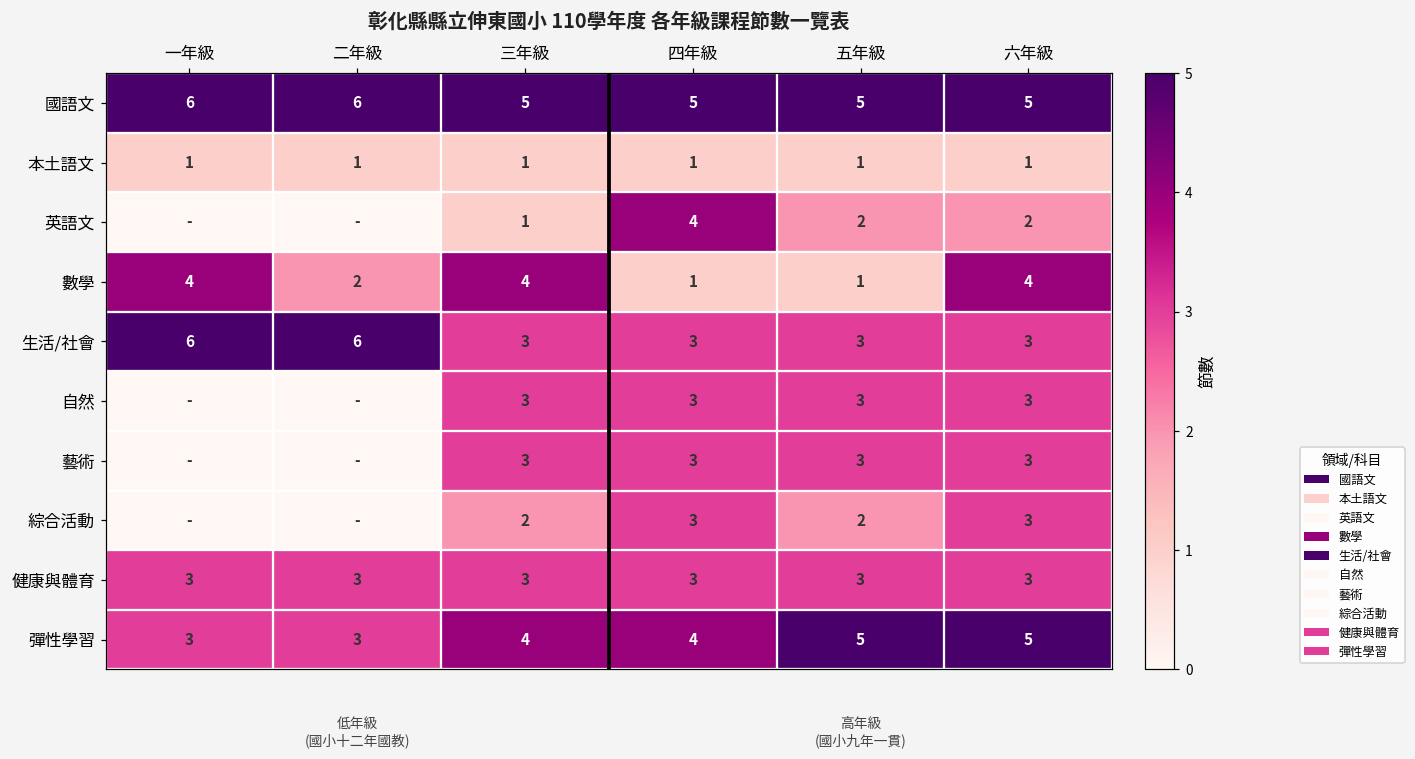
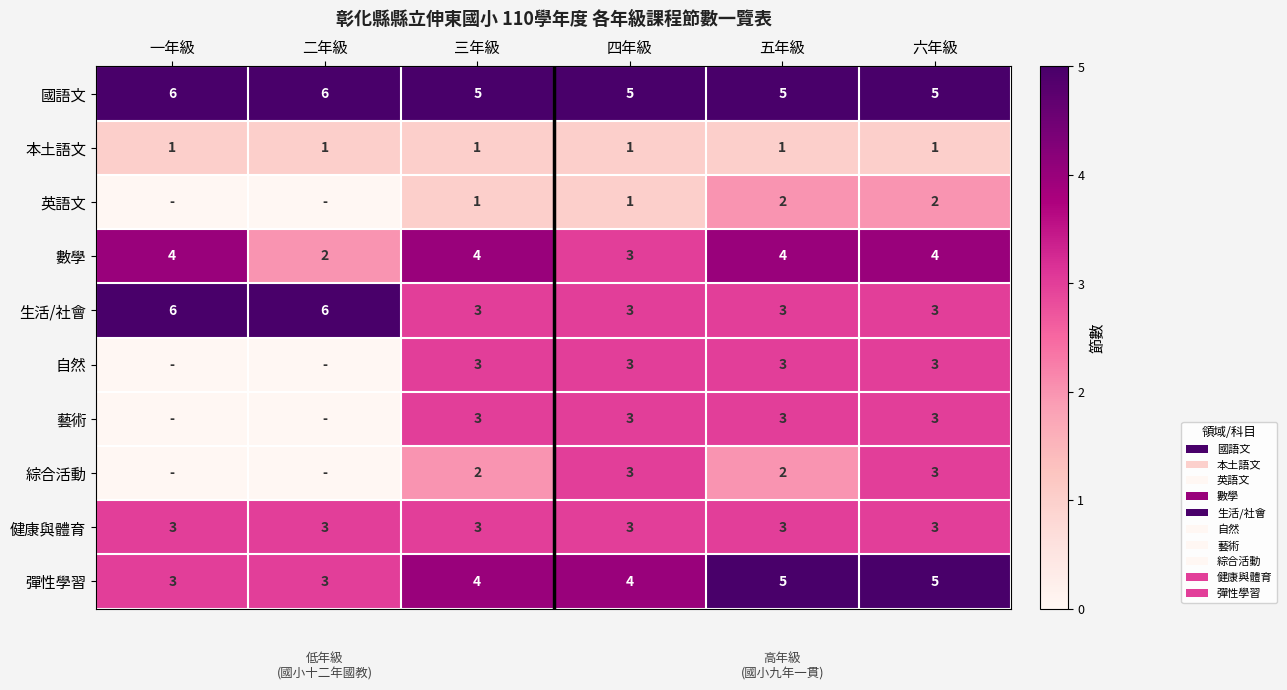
  {
    "國語文": {
      "一年級": 6,
      "二年級": 6,
      "三年級": 5,
      "四年級": 5,
      "五年級": 5,
      "六年級": 5
    },
    "本土語文": {
      "一年級": 1,
      "二年級": 1,
      "三年級": 1,
      "四年級": 1,
      "五年級": 1,
      "六年級": 1
    },
    "英語文": {
      "三年級": 1,
-     "四年級": 4,
+     "四年級": 1,
      "五年級": 2,
      "六年級": 2
    },
    "數學": {
      "一年級": 4,
      "二年級": 2,
      "三年級": 4,
-     "四年級": 1,
-     "五年級": 1,
+     "四年級": 3,
+     "五年級": 4,
      "六年級": 4
    },
    "生活/社會": {
      "一年級": 6,
      "二年級": 6,
      "三年級": 3,
      "四年級": 3,
      "五年級": 3,
      "六年級": 3
    },
    "自然": {
      "三年級": 3,
      "四年級": 3,
      "五年級": 3,
      "六年級": 3
    },
    "藝術": {
      "三年級": 3,
      "四年級": 3,
      "五年級": 3,
      "六年級": 3
    },
    "綜合活動": {
      "三年級": 2,
      "四年級": 3,
      "五年級": 2,
      "六年級": 3
    },
    "健康與體育": {
      "一年級": 3,
      "二年級": 3,
      "三年級": 3,
      "四年級": 3,
      "五年級": 3,
      "六年級": 3
    },
    "彈性學習": {
      "一年級": 3,
      "二年級": 3,
      "三年級": 4,
      "四年級": 4,
      "五年級": 5,
      "六年級": 5
    }
  }
